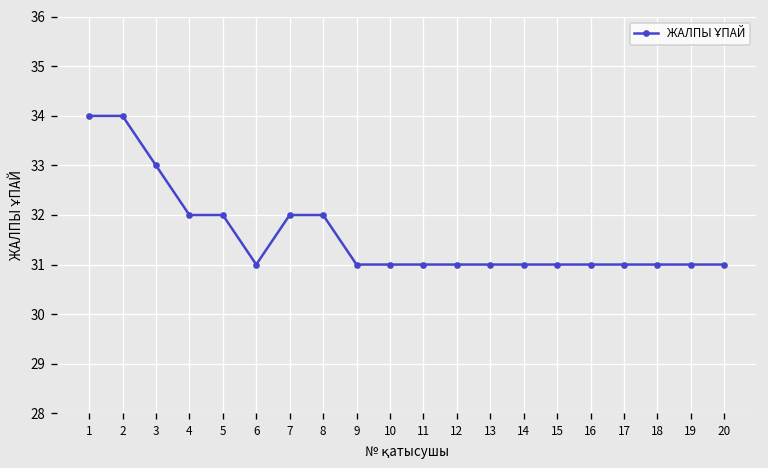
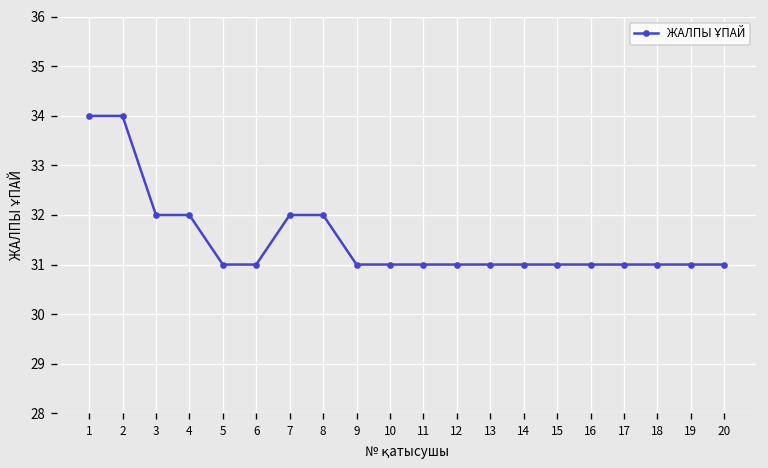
  {
    "1": 34,
    "2": 34,
-   "3": 33,
+   "3": 32,
    "4": 32,
-   "5": 32,
+   "5": 31,
    "6": 31,
    "7": 32,
    "8": 32,
    "9": 31,
    "10": 31,
    "11": 31,
    "12": 31,
    "13": 31,
    "14": 31,
    "15": 31,
    "16": 31,
    "17": 31,
    "18": 31,
    "19": 31,
    "20": 31
  }
